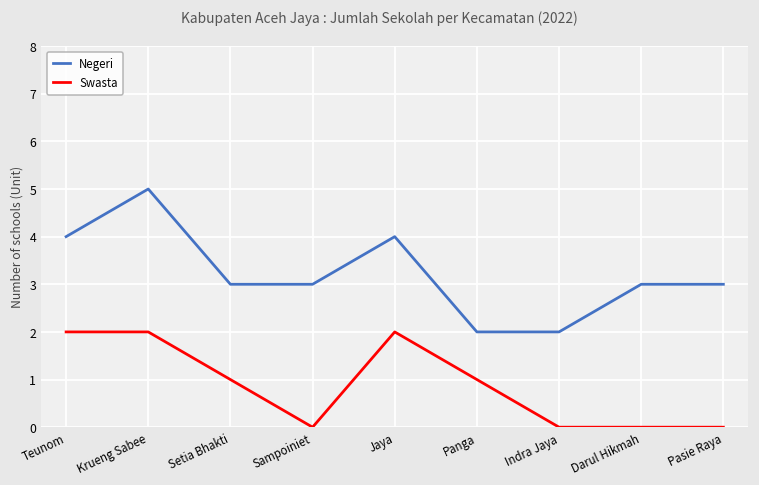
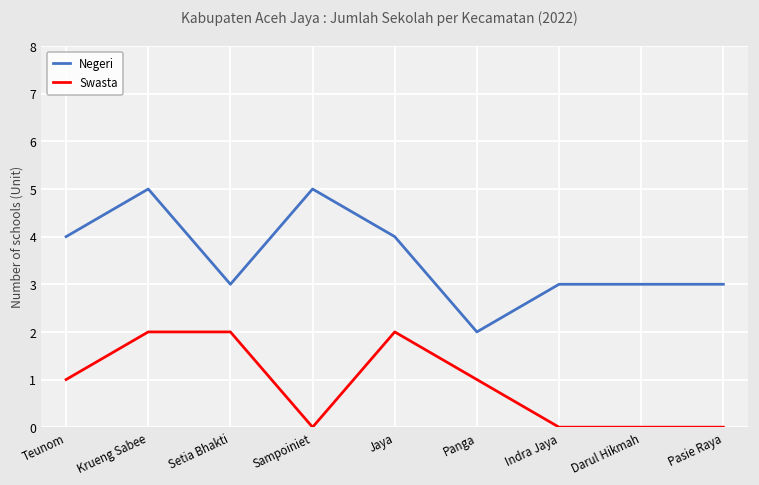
  {
    "Negeri": {
      "Teunom": 4,
      "Krueng Sabee": 5,
      "Setia Bhakti": 3,
-     "Sampoiniet": 3,
+     "Sampoiniet": 5,
      "Jaya": 4,
      "Panga": 2,
-     "Indra Jaya": 2,
+     "Indra Jaya": 3,
      "Darul Hikmah": 3,
      "Pasie Raya": 3
    },
    "Swasta": {
-     "Teunom": 2,
+     "Teunom": 1,
      "Krueng Sabee": 2,
-     "Setia Bhakti": 1,
+     "Setia Bhakti": 2,
      "Sampoiniet": 0,
      "Jaya": 2,
      "Panga": 1,
      "Indra Jaya": 0,
      "Darul Hikmah": 0,
      "Pasie Raya": 0
    }
  }
